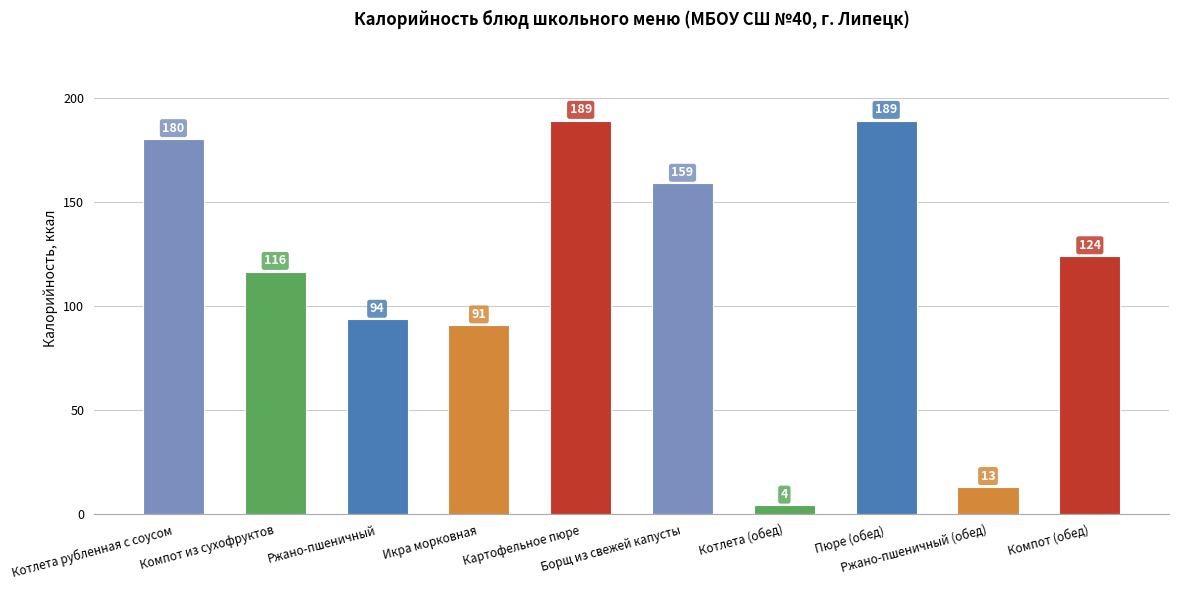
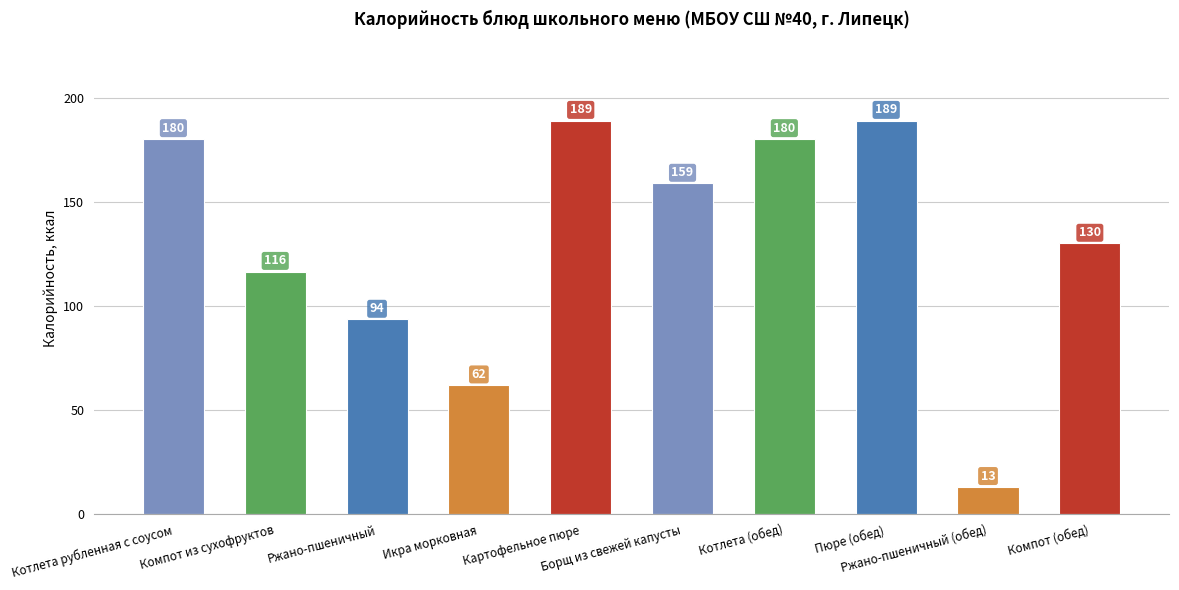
  {
-   "Икра морковная": 91,
-   "Котлета (обед)": 4,
-   "Компот (обед)": 124
+   "Икра морковная": 62,
+   "Котлета (обед)": 180,
+   "Компот (обед)": 130
  }
